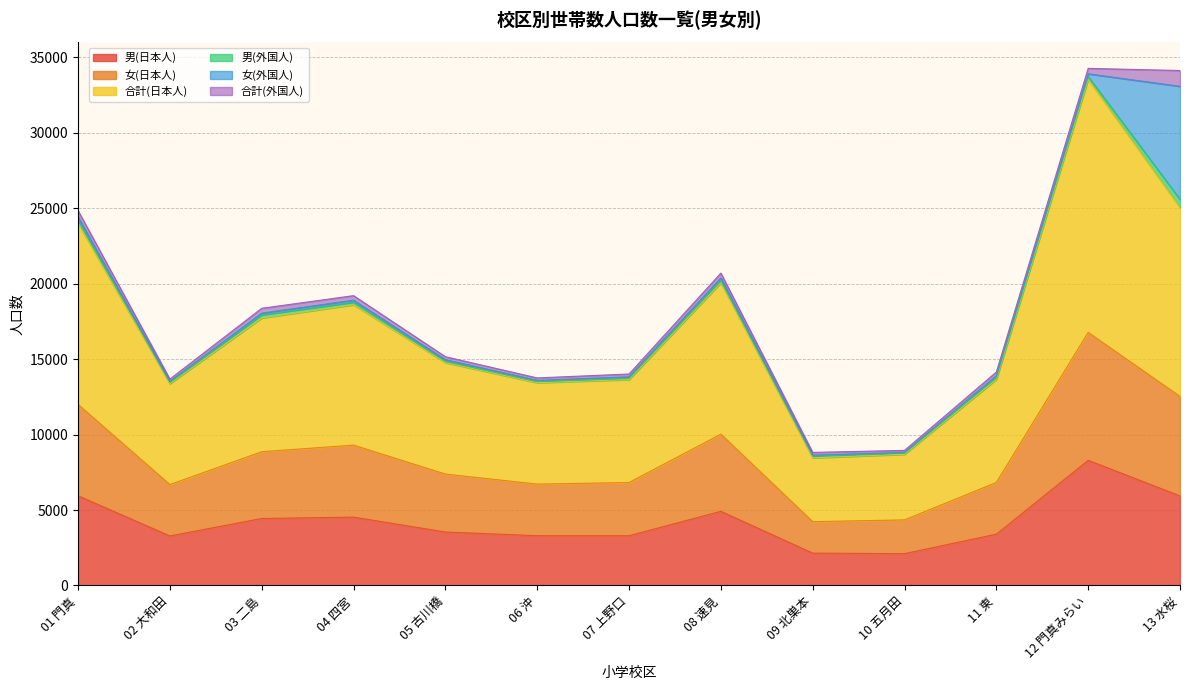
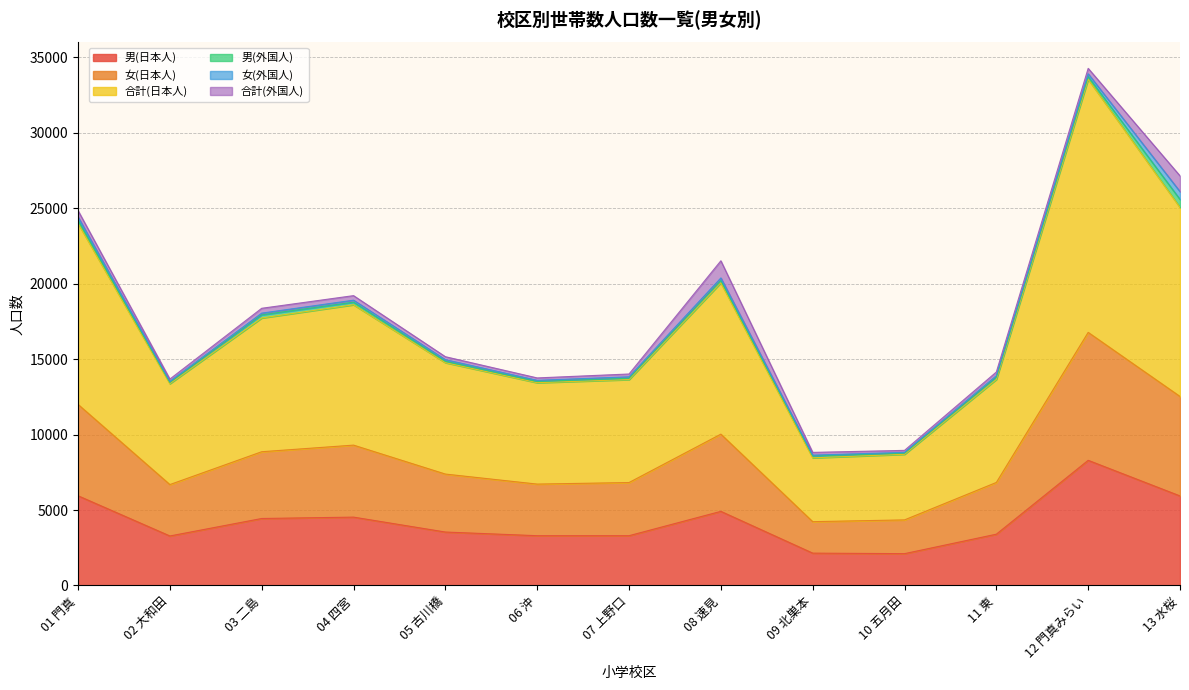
  {
    "合計(日本人)": {
      "01 門真": 12000,
      "03 二島": 8900,
      "12 門真みらい": 16800,
      "13 水桜": 12500
    },
    "男(外国人)": {
      "01 門真": 200,
      "12 門真みらい": 200,
      "13 水桜": 500
    },
    "女(外国人)": {
      "01 門真": 200,
      "12 門真みらい": 200,
-     "13 水桜": 7500
+     "13 水桜": 500
    },
    "合計(外国人)": {
      "01 門真": 400,
      "03 二島": 300,
      "04 四宮": 300,
      "05 古川橋": 200,
      "07 上野口": 200,
-     "08 速見": 300,
+     "08 速見": 1100,
      "09 北巣本": 200,
      "11 東": 200,
      "12 門真みらい": 400,
      "13 水桜": 1000
    }
  }
